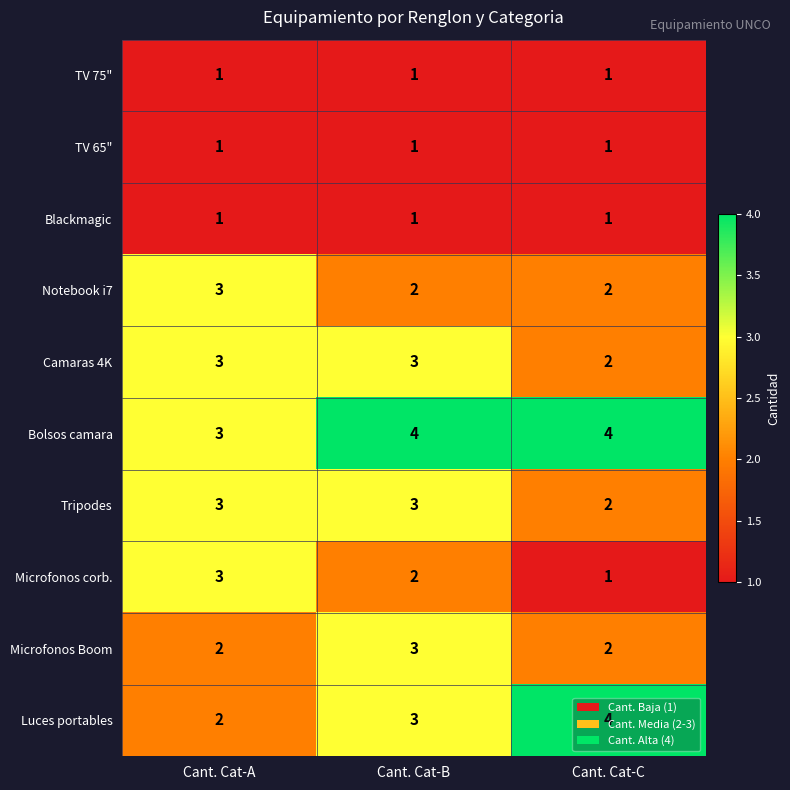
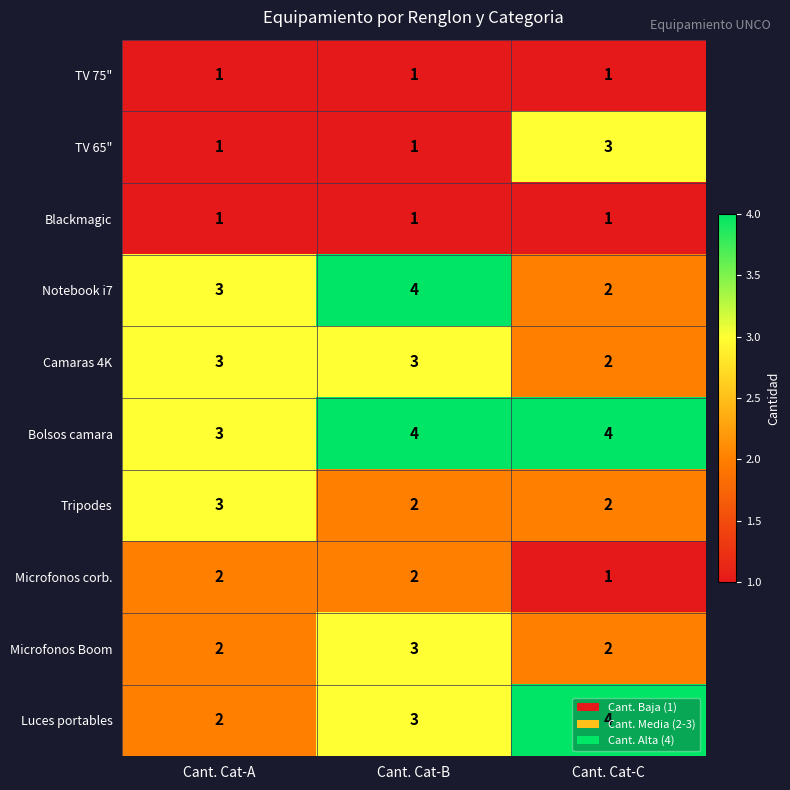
  {
    "TV 75\"": {
      "Cant. Cat-A": 1,
      "Cant. Cat-B": 1,
      "Cant. Cat-C": 1
    },
    "TV 65\"": {
      "Cant. Cat-A": 1,
      "Cant. Cat-B": 1,
-     "Cant. Cat-C": 1
+     "Cant. Cat-C": 3
    },
    "Blackmagic": {
      "Cant. Cat-A": 1,
      "Cant. Cat-B": 1,
      "Cant. Cat-C": 1
    },
    "Notebook i7": {
      "Cant. Cat-A": 3,
-     "Cant. Cat-B": 2,
+     "Cant. Cat-B": 4,
      "Cant. Cat-C": 2
    },
    "Camaras 4K": {
      "Cant. Cat-A": 3,
      "Cant. Cat-B": 3,
      "Cant. Cat-C": 2
    },
    "Bolsos camara": {
      "Cant. Cat-A": 3,
      "Cant. Cat-B": 4,
      "Cant. Cat-C": 4
    },
    "Tripodes": {
      "Cant. Cat-A": 3,
-     "Cant. Cat-B": 3,
+     "Cant. Cat-B": 2,
      "Cant. Cat-C": 2
    },
    "Microfonos corb.": {
-     "Cant. Cat-A": 3,
+     "Cant. Cat-A": 2,
      "Cant. Cat-B": 2,
      "Cant. Cat-C": 1
    },
    "Microfonos Boom": {
      "Cant. Cat-A": 2,
      "Cant. Cat-B": 3,
      "Cant. Cat-C": 2
    },
    "Luces portables": {
      "Cant. Cat-A": 2,
      "Cant. Cat-B": 3
    }
  }
